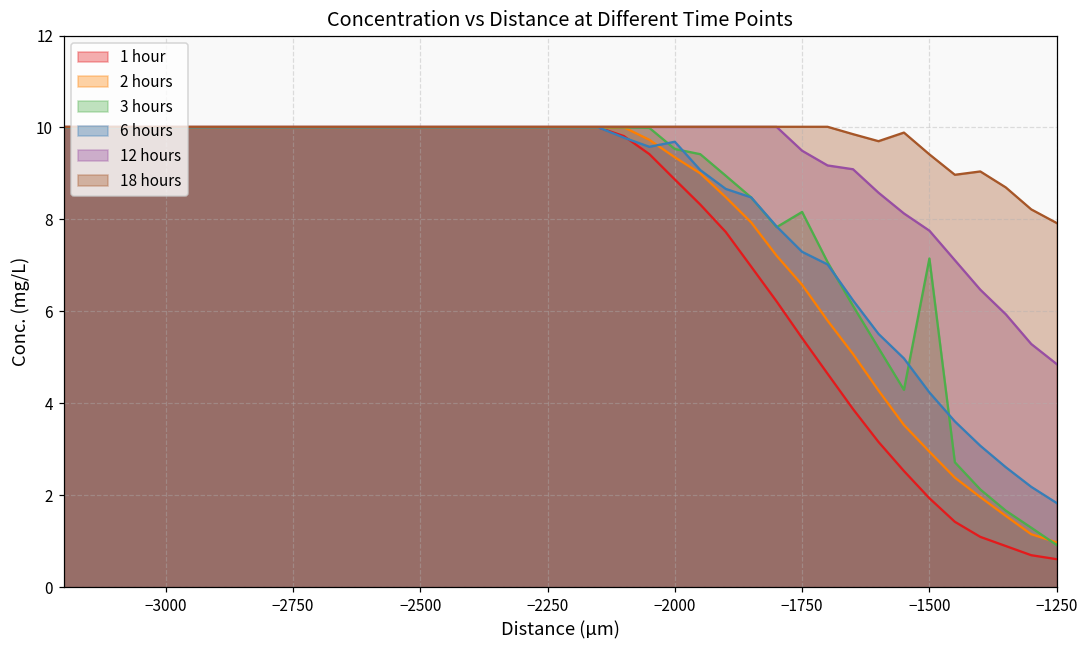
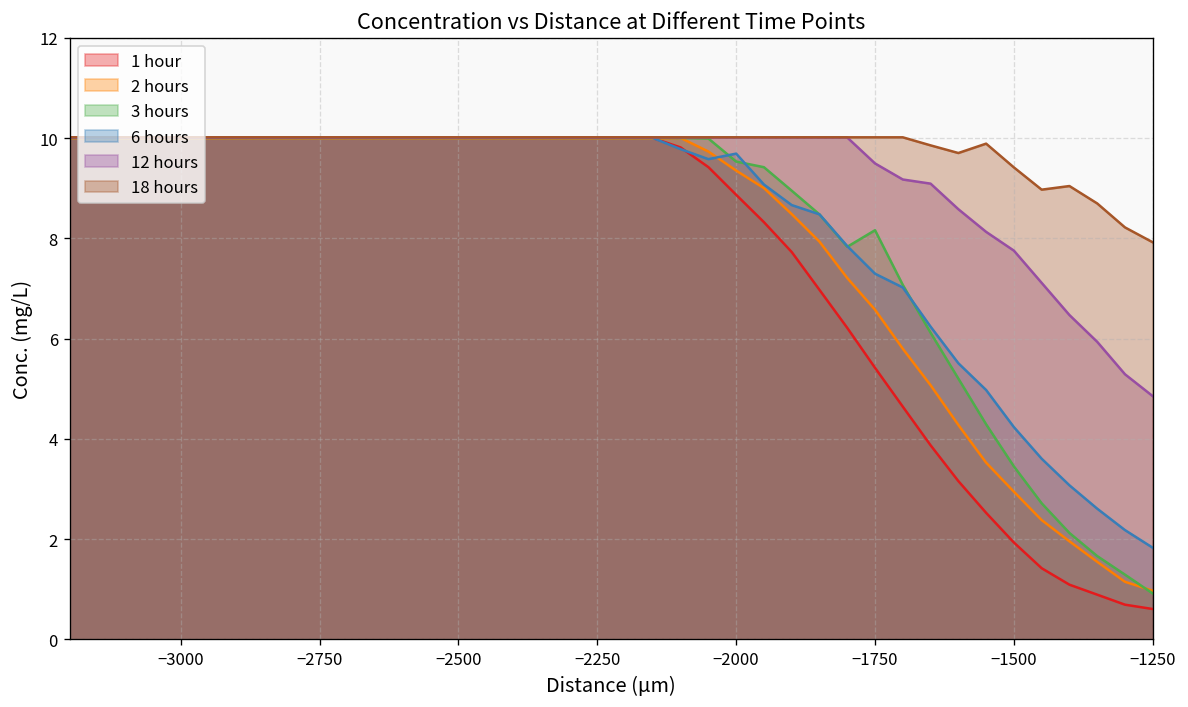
  {
    "3 hours": {
      "−2000": 9.5,
      "−1750": 8.2,
-     "−1500": 7.1
+     "−1500": 3.5
    }
  }
